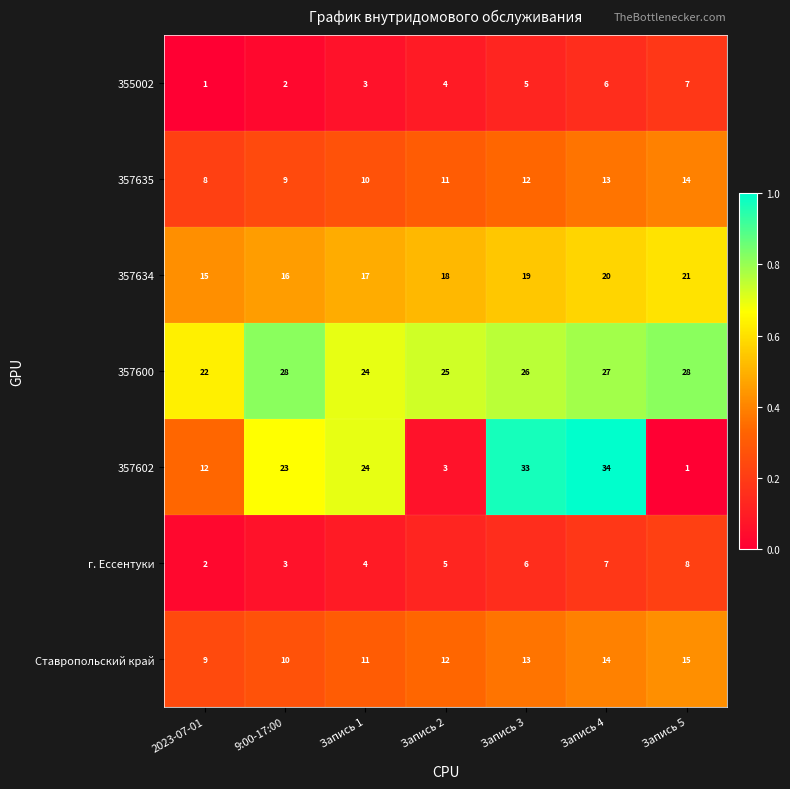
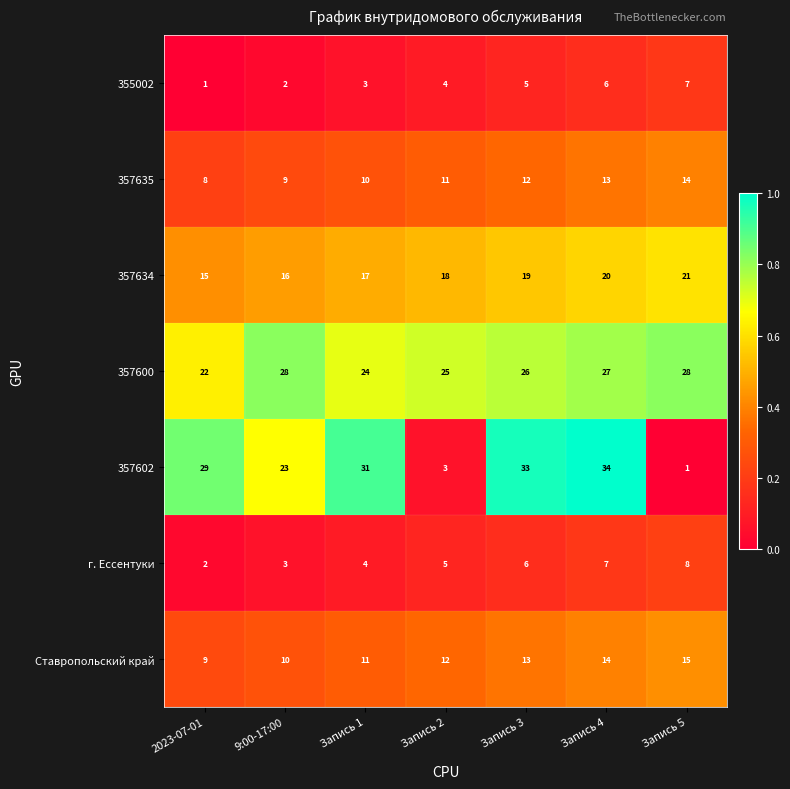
  {
    "355002": {
      "2023-07-01": 1,
      "9:00-17:00": 2,
      "Запись 1": 3,
      "Запись 2": 4,
      "Запись 3": 5,
      "Запись 4": 6,
      "Запись 5": 7
    },
    "357635": {
      "2023-07-01": 8,
      "9:00-17:00": 9,
      "Запись 1": 10,
      "Запись 2": 11,
      "Запись 3": 12,
      "Запись 4": 13,
      "Запись 5": 14
    },
    "357634": {
      "2023-07-01": 15,
      "9:00-17:00": 16,
      "Запись 1": 17,
      "Запись 2": 18,
      "Запись 3": 19,
      "Запись 4": 20,
      "Запись 5": 21
    },
    "357600": {
      "2023-07-01": 22,
      "9:00-17:00": 28,
      "Запись 1": 24,
      "Запись 2": 25,
      "Запись 3": 26,
      "Запись 4": 27,
      "Запись 5": 28
    },
    "357602": {
-     "2023-07-01": 12,
+     "2023-07-01": 29,
      "9:00-17:00": 23,
-     "Запись 1": 24,
+     "Запись 1": 31,
      "Запись 2": 3,
      "Запись 3": 33,
      "Запись 4": 34,
      "Запись 5": 1
    },
    "г. Ессентуки": {
      "2023-07-01": 2,
      "9:00-17:00": 3,
      "Запись 1": 4,
      "Запись 2": 5,
      "Запись 3": 6,
      "Запись 4": 7,
      "Запись 5": 8
    },
    "Ставропольский край": {
      "2023-07-01": 9,
      "9:00-17:00": 10,
      "Запись 1": 11,
      "Запись 2": 12,
      "Запись 3": 13,
      "Запись 4": 14,
      "Запись 5": 15
    }
  }
